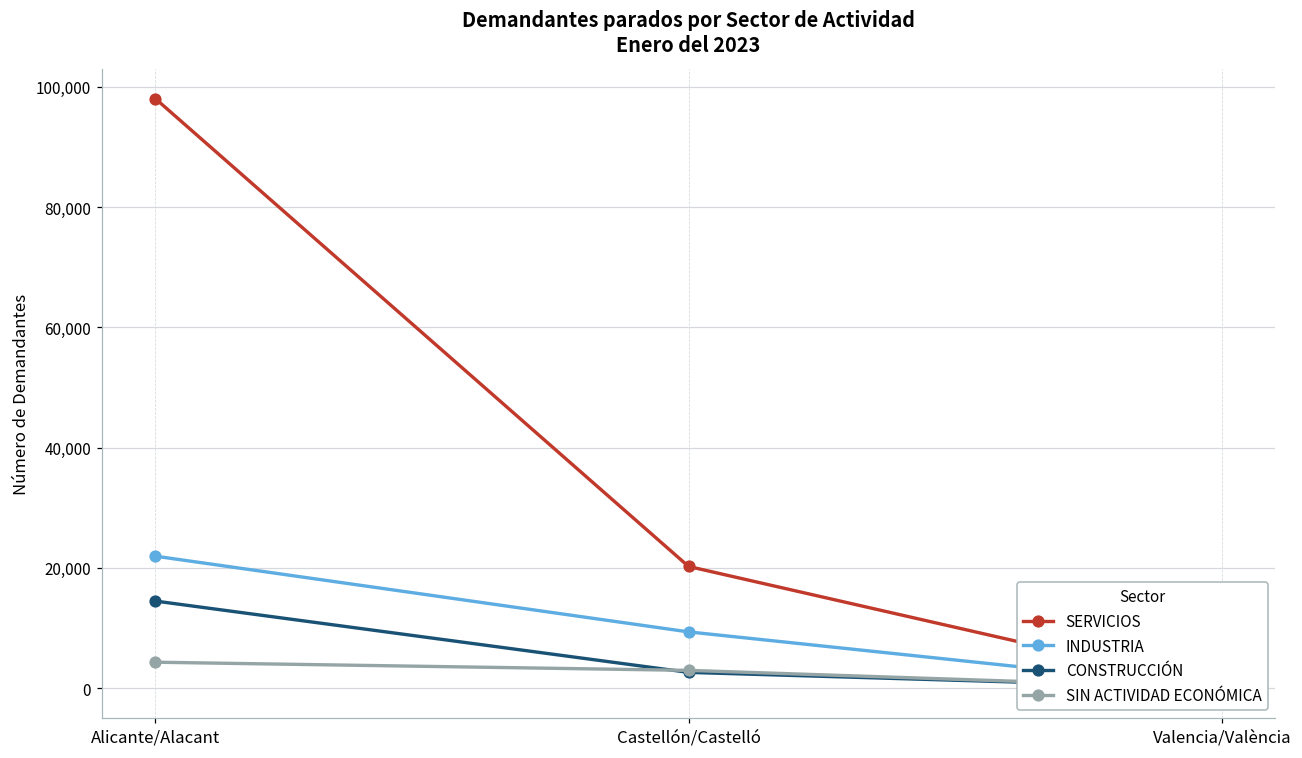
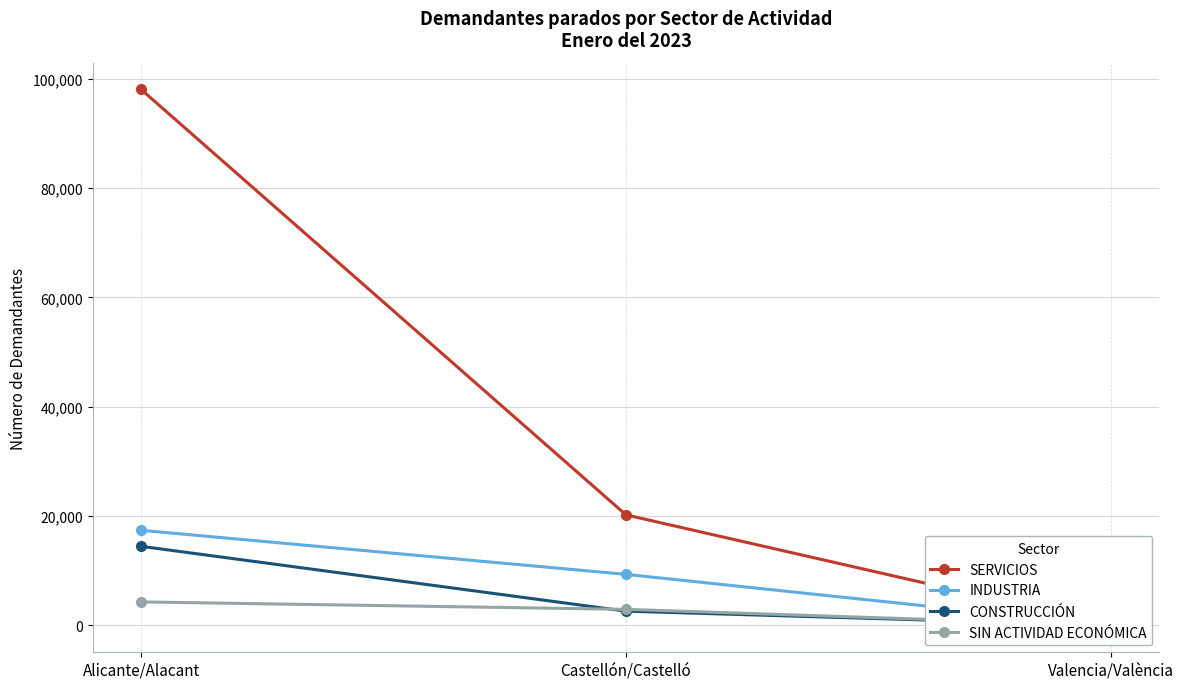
  {
    "SERVICIOS": {
      "Alicante/Alacant": "98,000",
      "Castellón/Castelló": "20,000"
    },
    "INDUSTRIA": {
-     "Alicante/Alacant": "22,000",
+     "Alicante/Alacant": "17,000",
      "Castellón/Castelló": "9,000"
    },
    "CONSTRUCCIÓN": {
      "Alicante/Alacant": "14,000"
    },
    "SIN ACTIVIDAD ECONÓMICA": {
      "Alicante/Alacant": "4,000"
    }
  }
